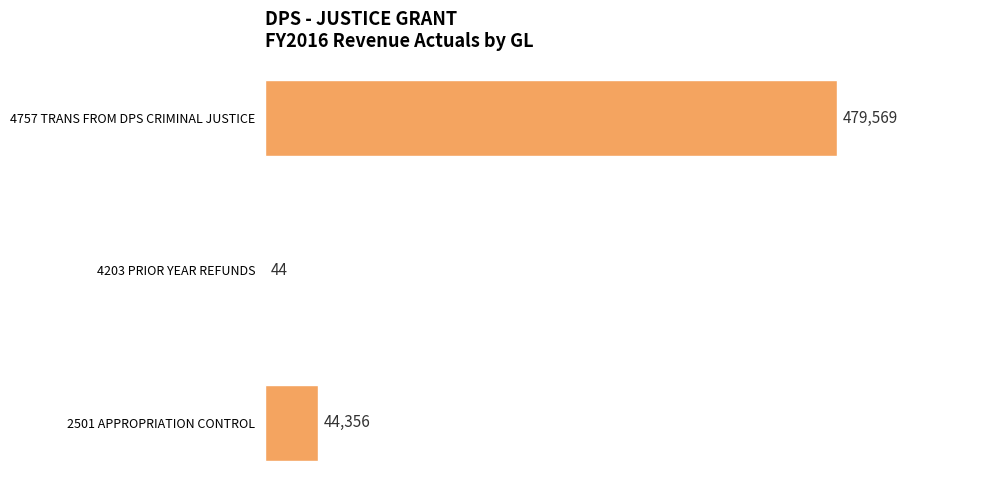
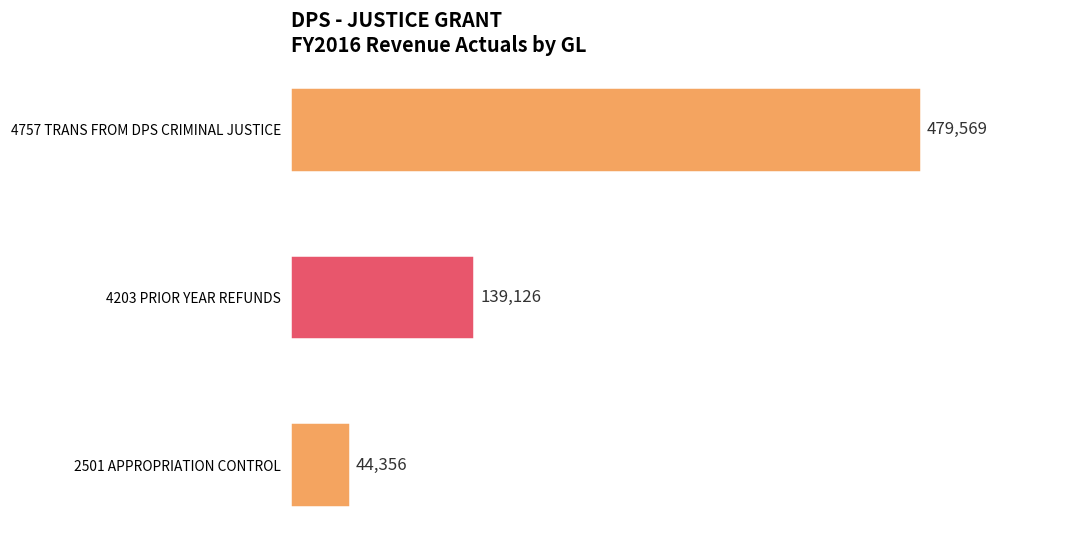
  {
    "4757 TRANS FROM DPS CRIMINAL JUSTICE": "479,569",
-   "4203 PRIOR YEAR REFUNDS": "44",
+   "4203 PRIOR YEAR REFUNDS": "139,126",
    "2501 APPROPRIATION CONTROL": "44,356"
  }
